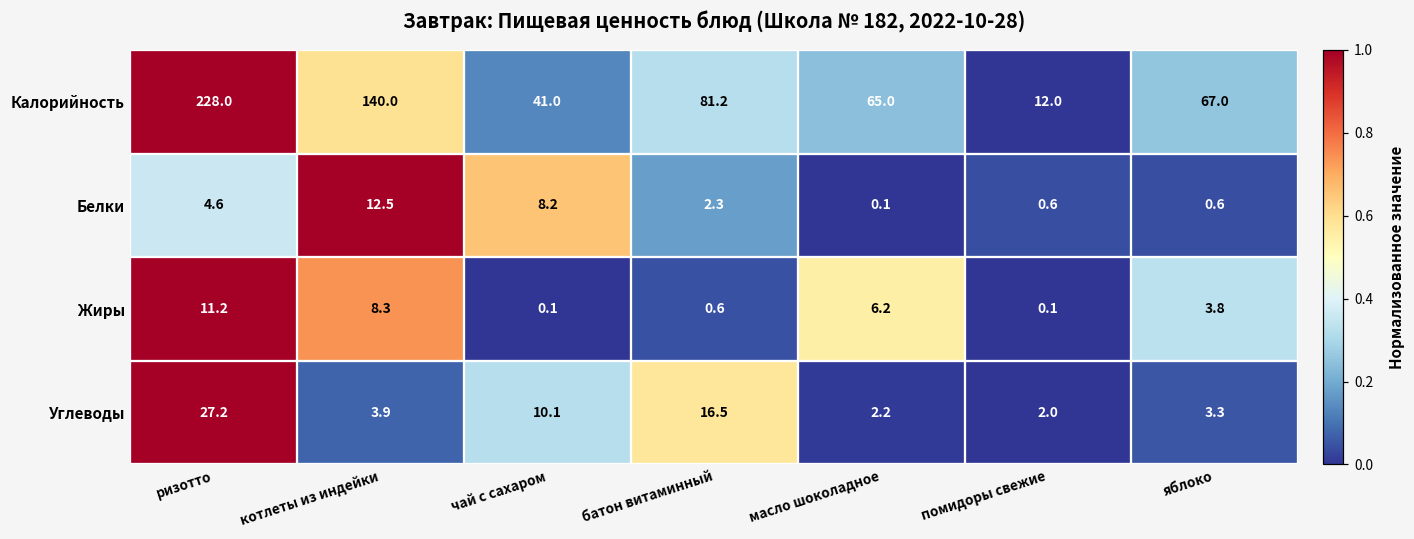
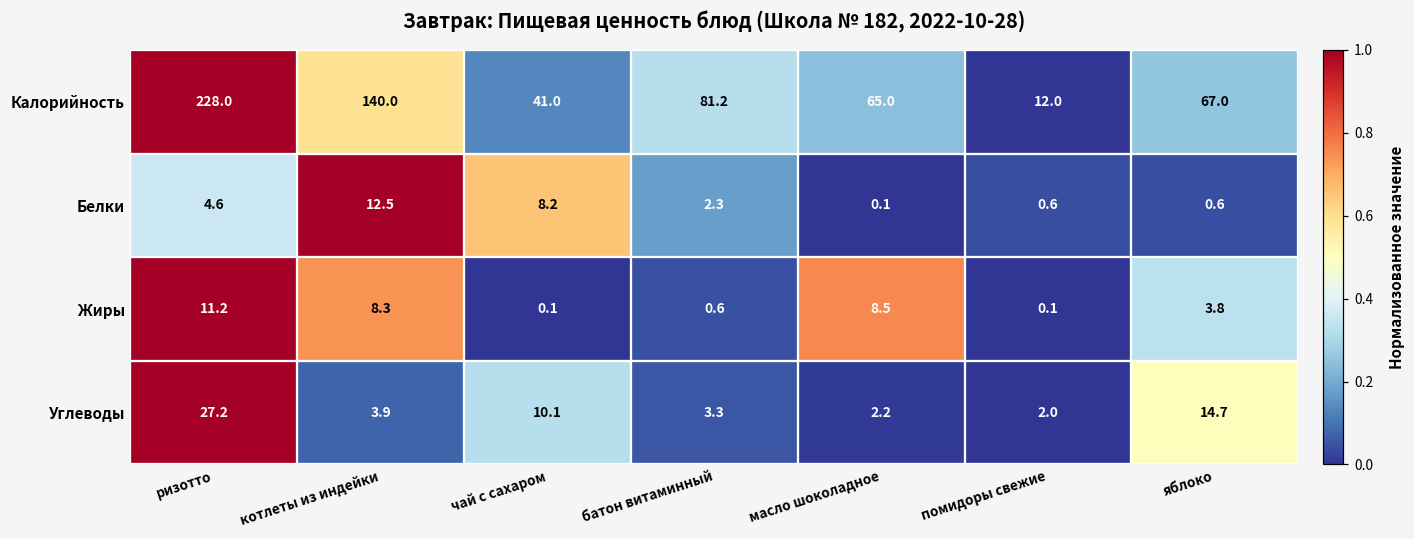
  {
    "Калорийность": {
      "ризотто": 228.0,
      "котлеты из индейки": 140.0,
      "чай с сахаром": 41.0,
      "батон витаминный": 81.2,
      "масло шоколадное": 65.0,
      "помидоры свежие": 12.0,
      "яблоко": 67.0
    },
    "Белки": {
      "ризотто": 4.6,
      "котлеты из индейки": 12.5,
      "чай с сахаром": 8.2,
      "батон витаминный": 2.3,
      "масло шоколадное": 0.1,
      "помидоры свежие": 0.6,
      "яблоко": 0.6
    },
    "Жиры": {
      "ризотто": 11.2,
      "котлеты из индейки": 8.3,
      "чай с сахаром": 0.1,
      "батон витаминный": 0.6,
-     "масло шоколадное": 6.2,
+     "масло шоколадное": 8.5,
      "помидоры свежие": 0.1,
      "яблоко": 3.8
    },
    "Углеводы": {
      "ризотто": 27.2,
      "котлеты из индейки": 3.9,
      "чай с сахаром": 10.1,
-     "батон витаминный": 16.5,
+     "батон витаминный": 3.3,
      "масло шоколадное": 2.2,
      "помидоры свежие": 2.0,
-     "яблоко": 3.3
+     "яблоко": 14.7
    }
  }
